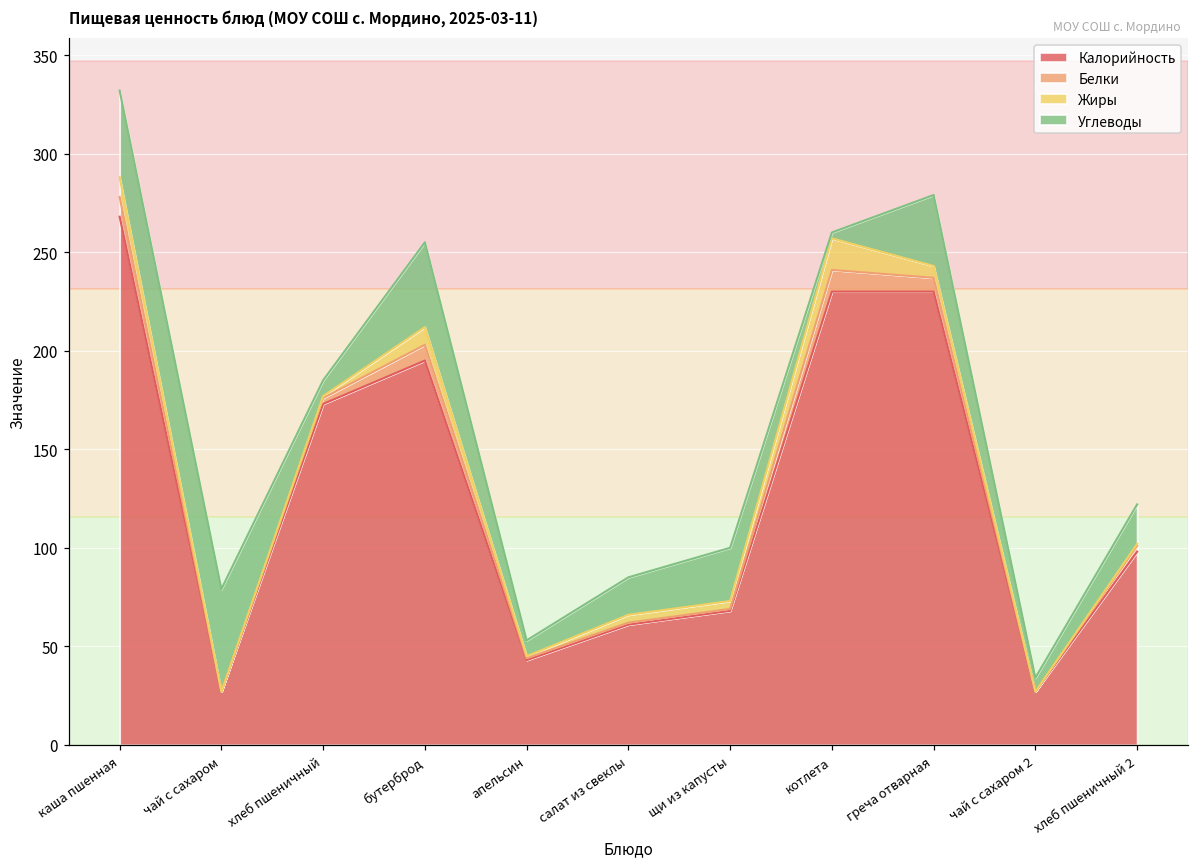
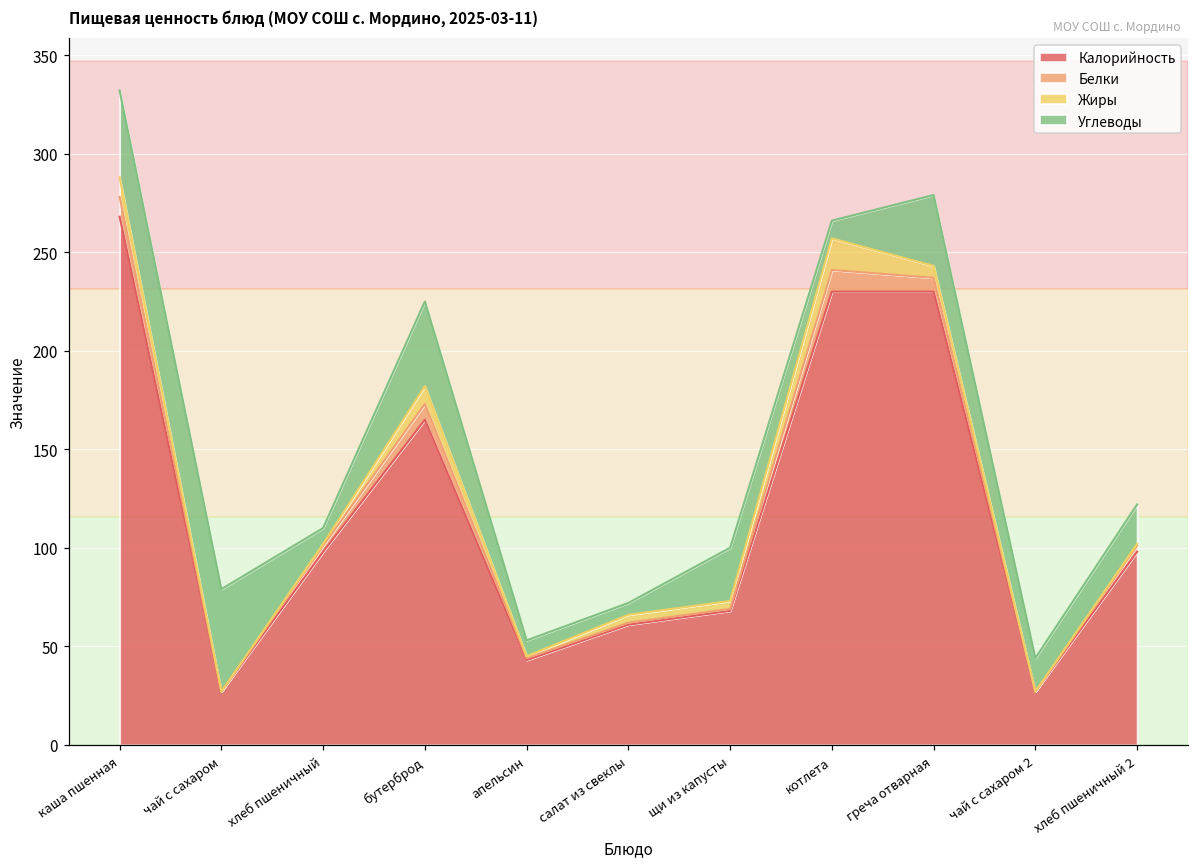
  {
    "Калорийность": {
      "каша пшенная": 268,
-     "хлеб пшеничный": 173,
-     "бутерброд": 195,
+     "хлеб пшеничный": 98,
+     "бутерброд": 165,
      "котлета": 230,
      "греча отварная": 230,
      "хлеб пшеничный 2": 98
    },
    "Углеводы": {
      "каша пшенная": 44,
      "чай с сахаром": 52,
      "хлеб пшеничный": 8,
      "бутерброд": 43,
      "апельсин": 8,
-     "салат из свеклы": 19,
+     "салат из свеклы": 6,
      "щи из капусты": 27,
-     "котлета": 3,
+     "котлета": 9,
      "греча отварная": 36,
-     "чай с сахаром 2": 7,
+     "чай с сахаром 2": 17,
      "хлеб пшеничный 2": 20
    }
  }
